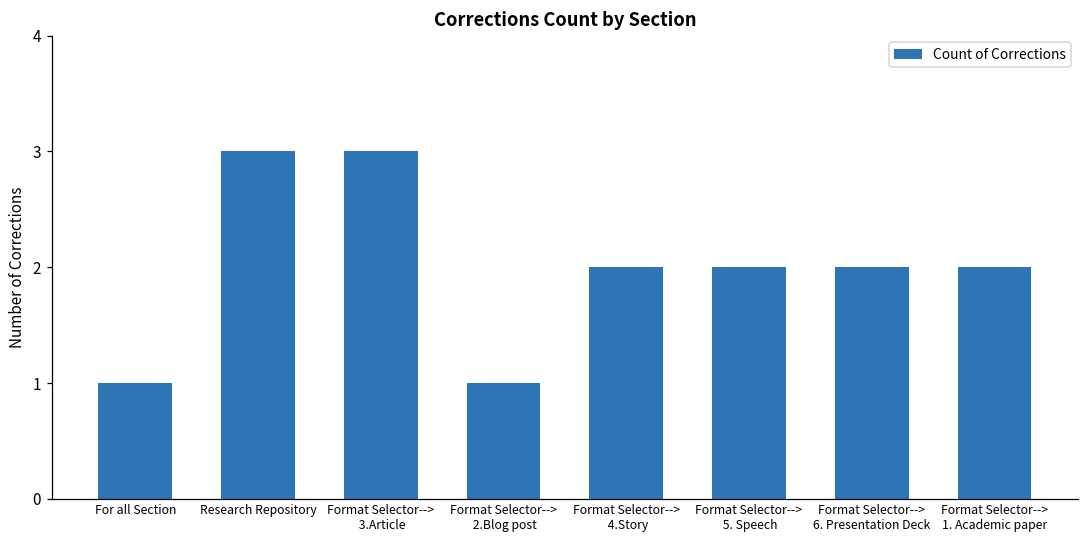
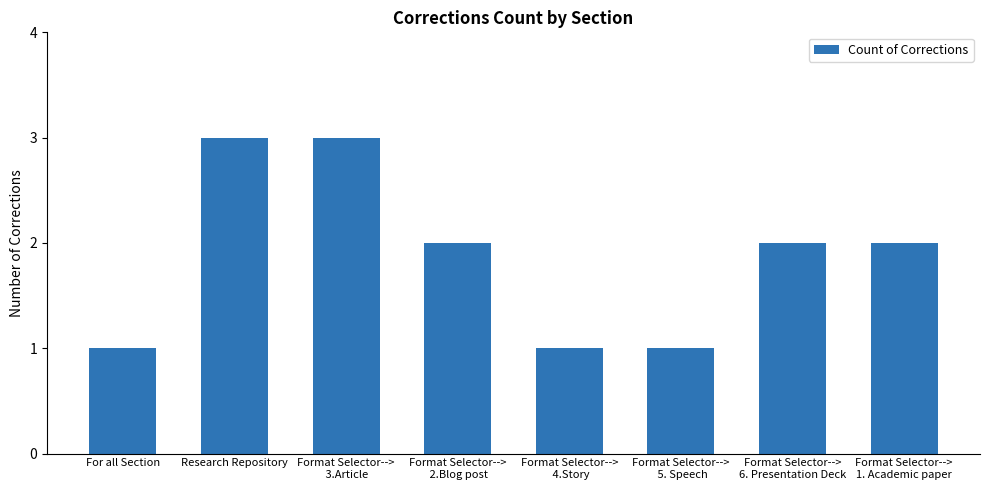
  {
    "For all Section": 1,
    "Research Repository": 3,
    "Format Selector--> 3.Article": 3,
-   "Format Selector--> 2.Blog post": 1,
-   "Format Selector--> 4.Story": 2,
-   "Format Selector--> 5. Speech": 2,
+   "Format Selector--> 2.Blog post": 2,
+   "Format Selector--> 4.Story": 1,
+   "Format Selector--> 5. Speech": 1,
    "Format Selector--> 6. Presentation Deck": 2,
    "Format Selector--> 1. Academic paper": 2
  }
